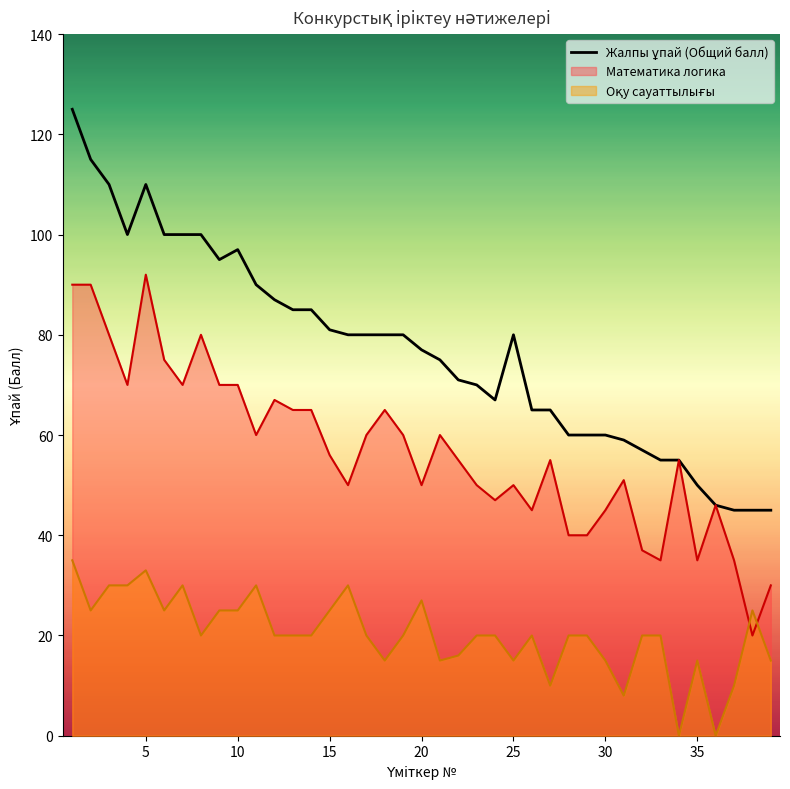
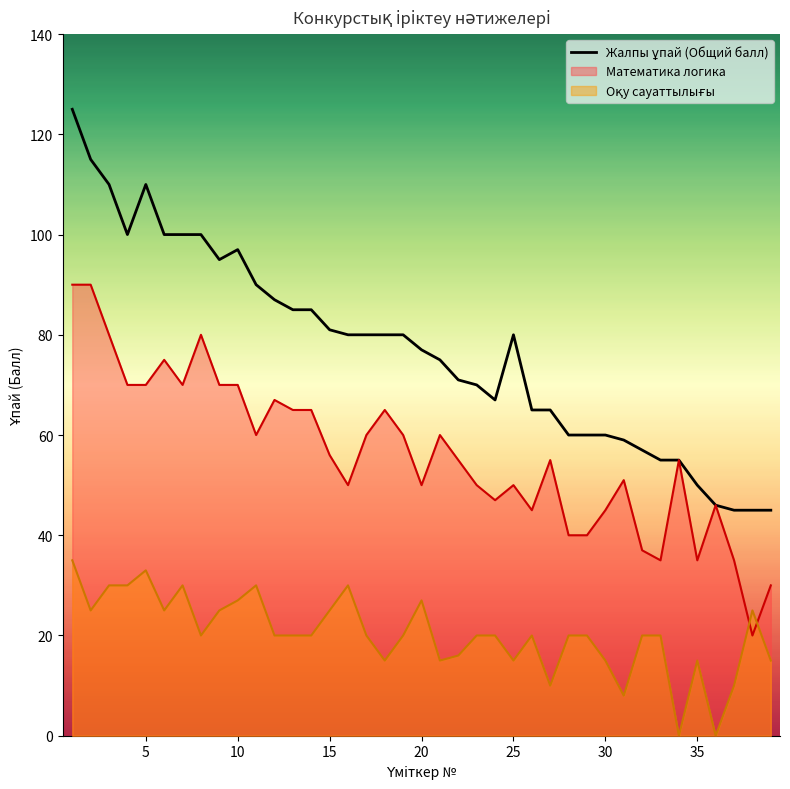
  {
    "Жалпы ұпай (Общий балл)": {
      "5": 110,
      "10": 97,
      "15": 81,
      "20": 77,
      "25": 80,
      "30": 60,
      "35": 50
    },
    "Математика логика": {
-     "5": 92,
+     "5": 70,
      "10": 70,
      "15": 56,
      "20": 50,
      "25": 50,
      "30": 45,
      "35": 35
    },
    "Оқу сауаттылығы": {
      "5": 33,
-     "10": 25,
+     "10": 27,
      "15": 25,
      "20": 27,
      "25": 15,
      "30": 15,
      "35": 15
    }
  }
